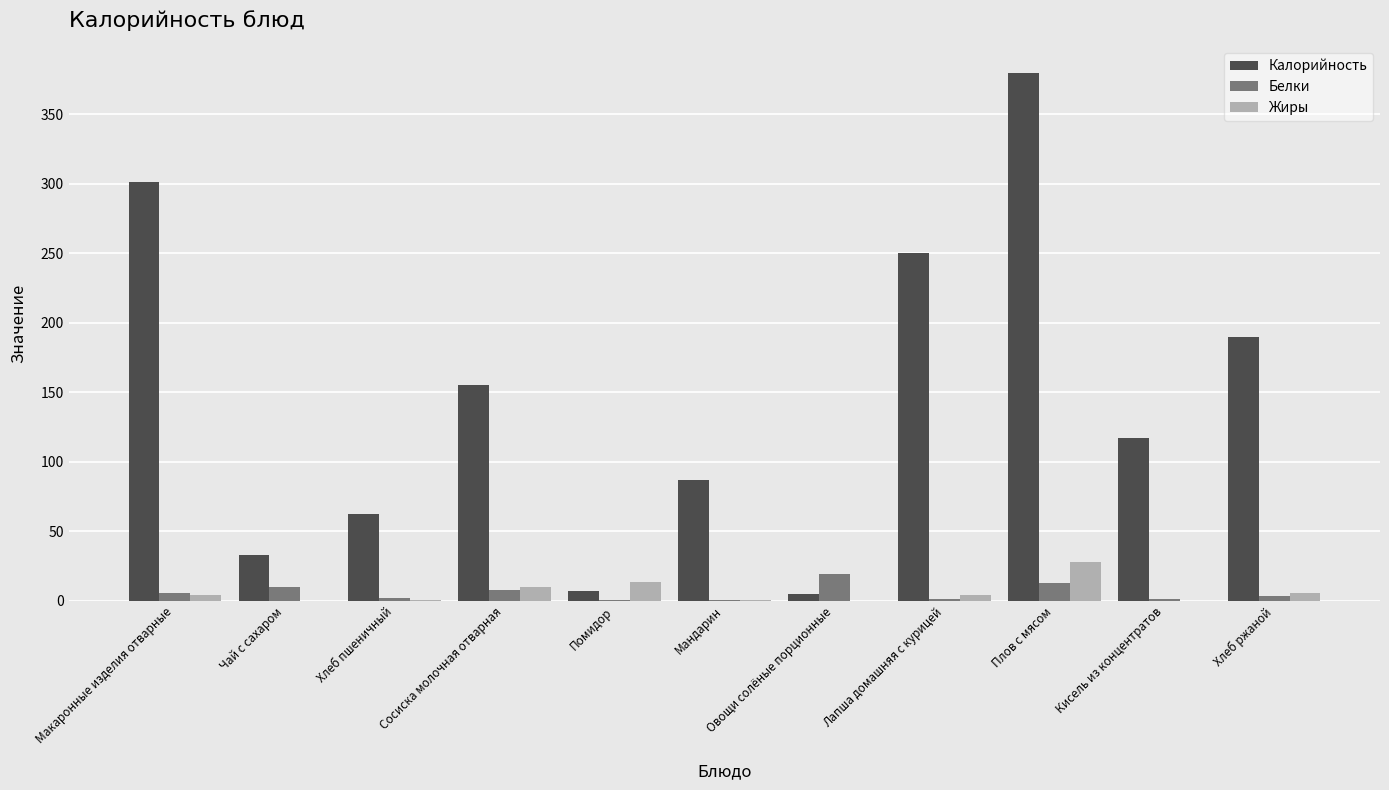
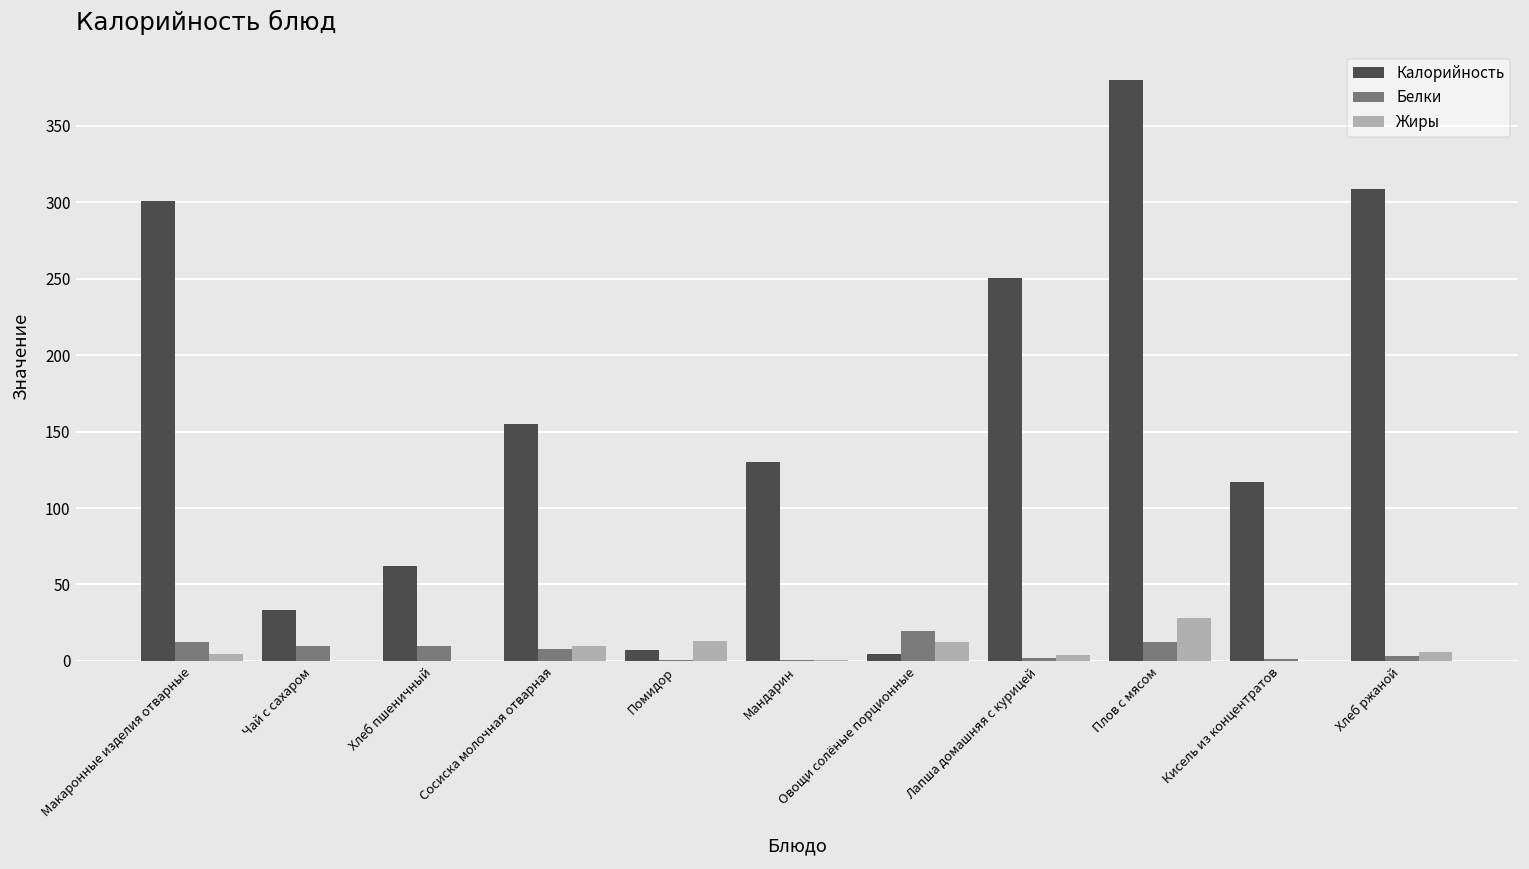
  {
    "Калорийность": {
      "Макаронные изделия отварные": 301,
      "Чай с сахаром": 33,
      "Хлеб пшеничный": 62,
      "Сосиска молочная отварная": 155,
      "Помидор": 7,
-     "Мандарин": 87,
+     "Мандарин": 130,
      "Овощи солёные порционные": 5,
      "Лапша домашняя с курицей": 251,
      "Плов с мясом": 380,
      "Кисель из концентратов": 117,
-     "Хлеб ржаной": 190
+     "Хлеб ржаной": 309
    },
    "Белки": {
-     "Макаронные изделия отварные": 6,
+     "Макаронные изделия отварные": 13,
      "Чай с сахаром": 10,
-     "Хлеб пшеничный": 2,
+     "Хлеб пшеничный": 10,
      "Сосиска молочная отварная": 8,
      "Овощи солёные порционные": 20,
      "Плов с мясом": 13,
      "Хлеб ржаной": 3
    },
    "Жиры": {
      "Макаронные изделия отварные": 5,
      "Чай с сахаром": 0,
      "Сосиска молочная отварная": 10,
      "Помидор": 13,
-     "Овощи солёные порционные": 0,
+     "Овощи солёные порционные": 12,
      "Лапша домашняя с курицей": 4,
      "Плов с мясом": 28,
      "Кисель из концентратов": 0,
      "Хлеб ржаной": 6
    }
  }
